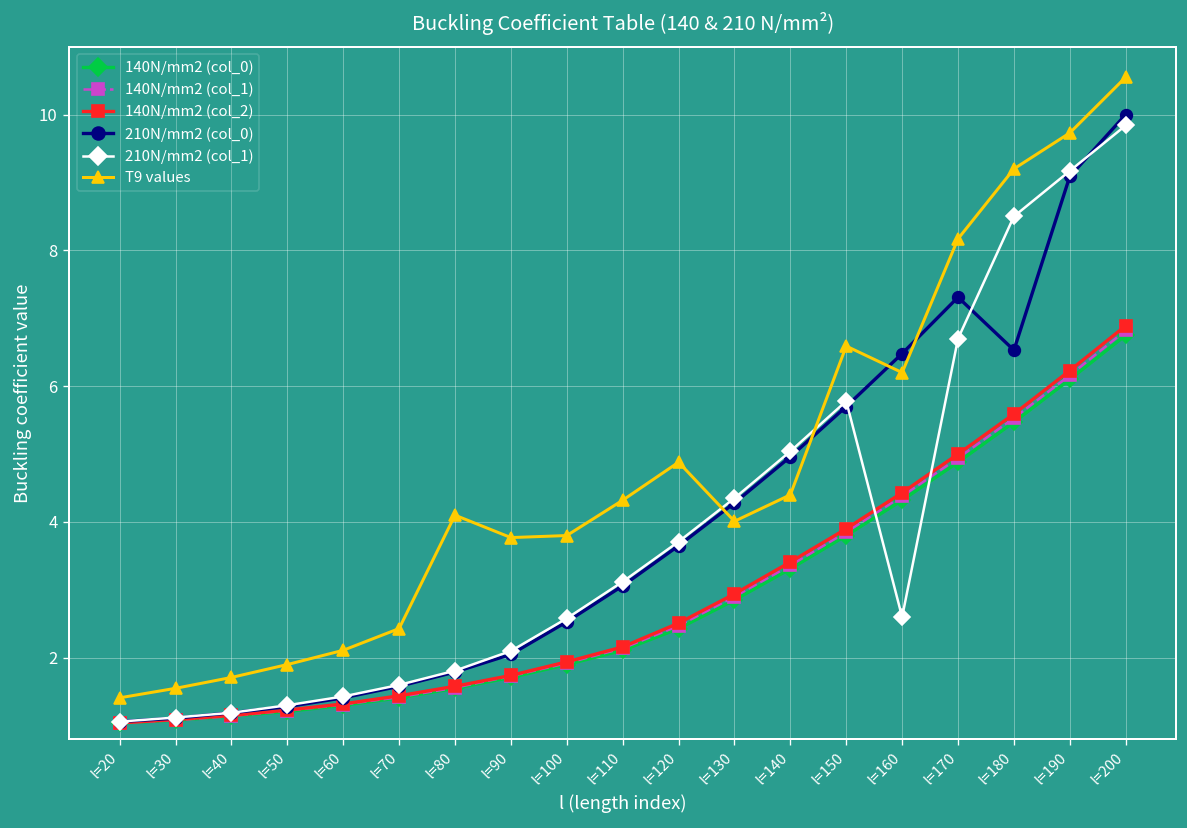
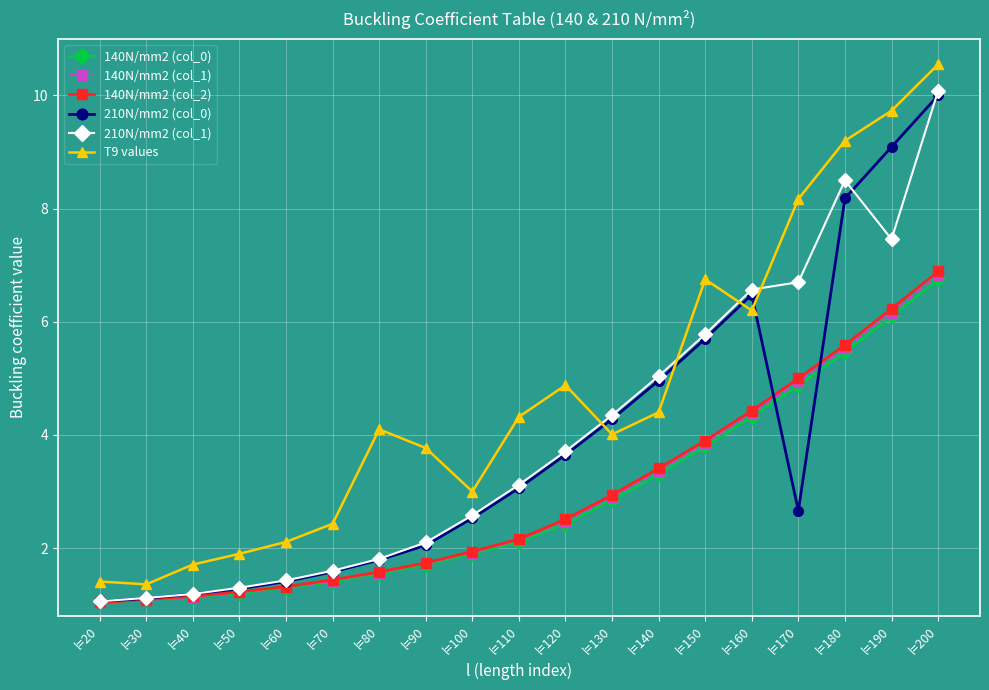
  {
    "140N/mm2 (col_0)": {
      "l=130": 2.9,
      "l=140": 3.3,
      "l=150": 3.8,
      "l=160": 4.3,
      "l=170": 4.9,
      "l=180": 5.5,
      "l=190": 6.1,
      "l=200": 6.8
    },
    "140N/mm2 (col_1)": {
      "l=140": 3.4,
      "l=150": 3.9,
      "l=160": 4.4,
      "l=170": 4.9,
      "l=180": 5.5,
      "l=190": 6.2,
      "l=200": 6.8
    },
    "140N/mm2 (col_2)": {
      "l=140": 3.4,
      "l=150": 3.9,
      "l=160": 4.4,
      "l=170": 5.0,
      "l=180": 5.6,
      "l=190": 6.2,
      "l=200": 6.9
    },
    "210N/mm2 (col_0)": {
      "l=90": 2.1,
      "l=100": 2.5,
      "l=110": 3.1,
      "l=120": 3.7,
      "l=130": 4.3,
      "l=140": 5.0,
      "l=150": 5.7,
      "l=160": 6.5,
-     "l=170": 7.3,
-     "l=180": 6.5,
+     "l=170": 2.7,
+     "l=180": 8.2,
      "l=190": 9.1,
      "l=200": 10.0
    },
    "210N/mm2 (col_1)": {
      "l=90": 2.1,
      "l=100": 2.6,
      "l=110": 3.1,
      "l=120": 3.7,
      "l=130": 4.4,
      "l=140": 5.0,
      "l=150": 5.8,
-     "l=160": 2.6,
+     "l=160": 6.6,
      "l=170": 6.7,
      "l=180": 8.5,
-     "l=190": 9.2,
-     "l=200": 9.8
+     "l=190": 7.5,
+     "l=200": 10.1
    },
    "T9 values": {
      "l=20": 1.4,
-     "l=30": 1.6,
+     "l=30": 1.4,
      "l=40": 1.7,
      "l=50": 1.9,
      "l=60": 2.1,
      "l=70": 2.4,
      "l=80": 4.1,
      "l=90": 3.8,
-     "l=100": 3.8,
+     "l=100": 3.0,
      "l=110": 4.3,
      "l=120": 4.9,
      "l=130": 4.0,
      "l=140": 4.4,
-     "l=150": 6.6,
+     "l=150": 6.8,
      "l=160": 6.2,
      "l=170": 8.2,
      "l=180": 9.2,
      "l=190": 9.7,
      "l=200": 10.6
    }
  }
